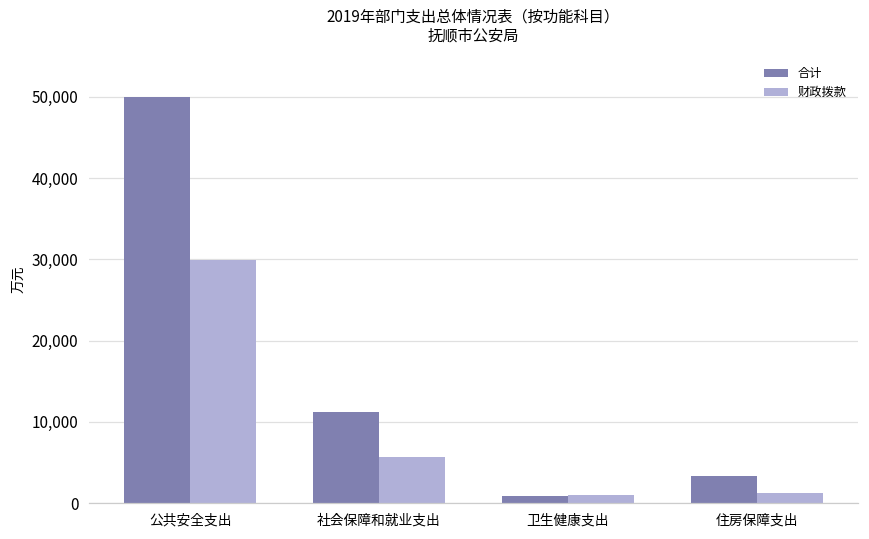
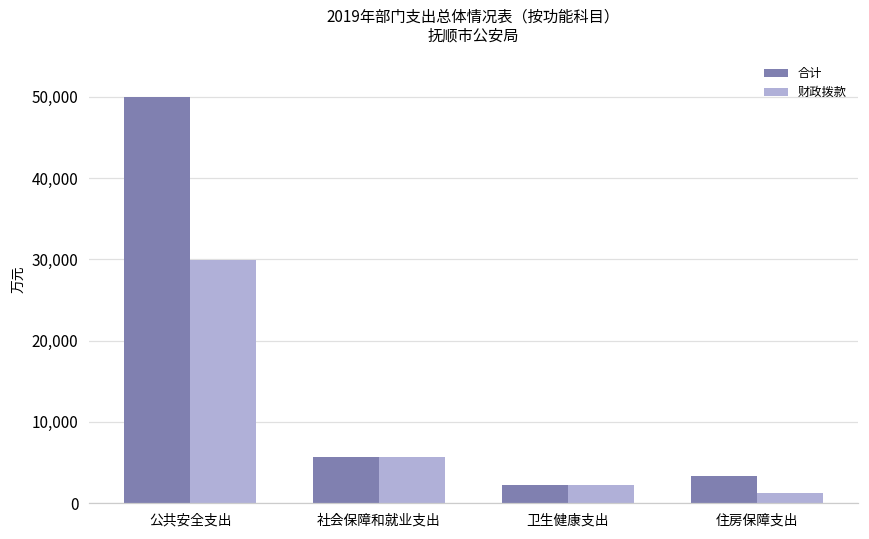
  {
    "合计": {
      "公共安全支出": "50,000",
-     "社会保障和就业支出": "11,000",
-     "卫生健康支出": "1,000",
+     "社会保障和就业支出": "6,000",
+     "卫生健康支出": "2,000",
      "住房保障支出": "3,000"
    },
    "财政拨款": {
      "公共安全支出": "30,000",
      "社会保障和就业支出": "6,000",
-     "卫生健康支出": "1,000",
+     "卫生健康支出": "2,000",
      "住房保障支出": "1,000"
    }
  }
